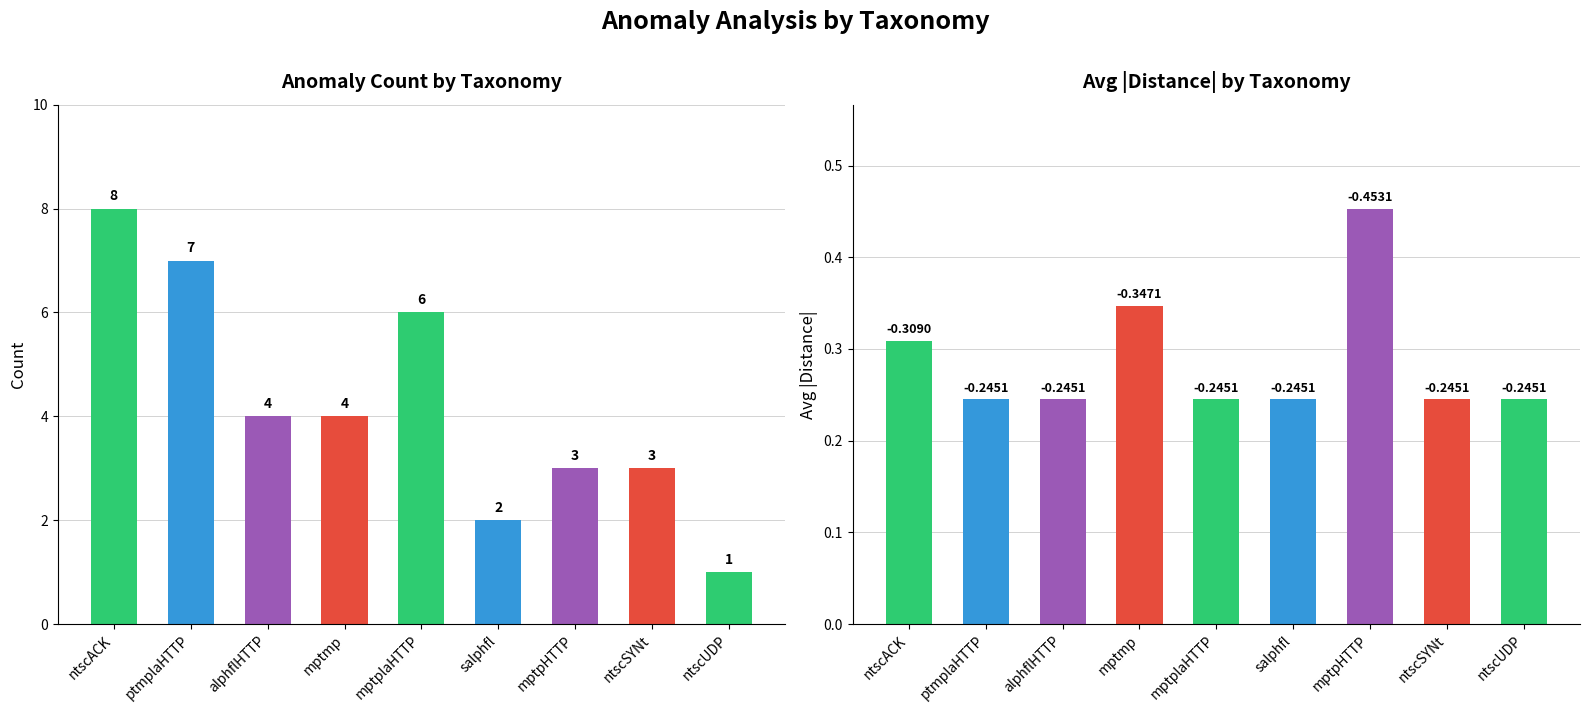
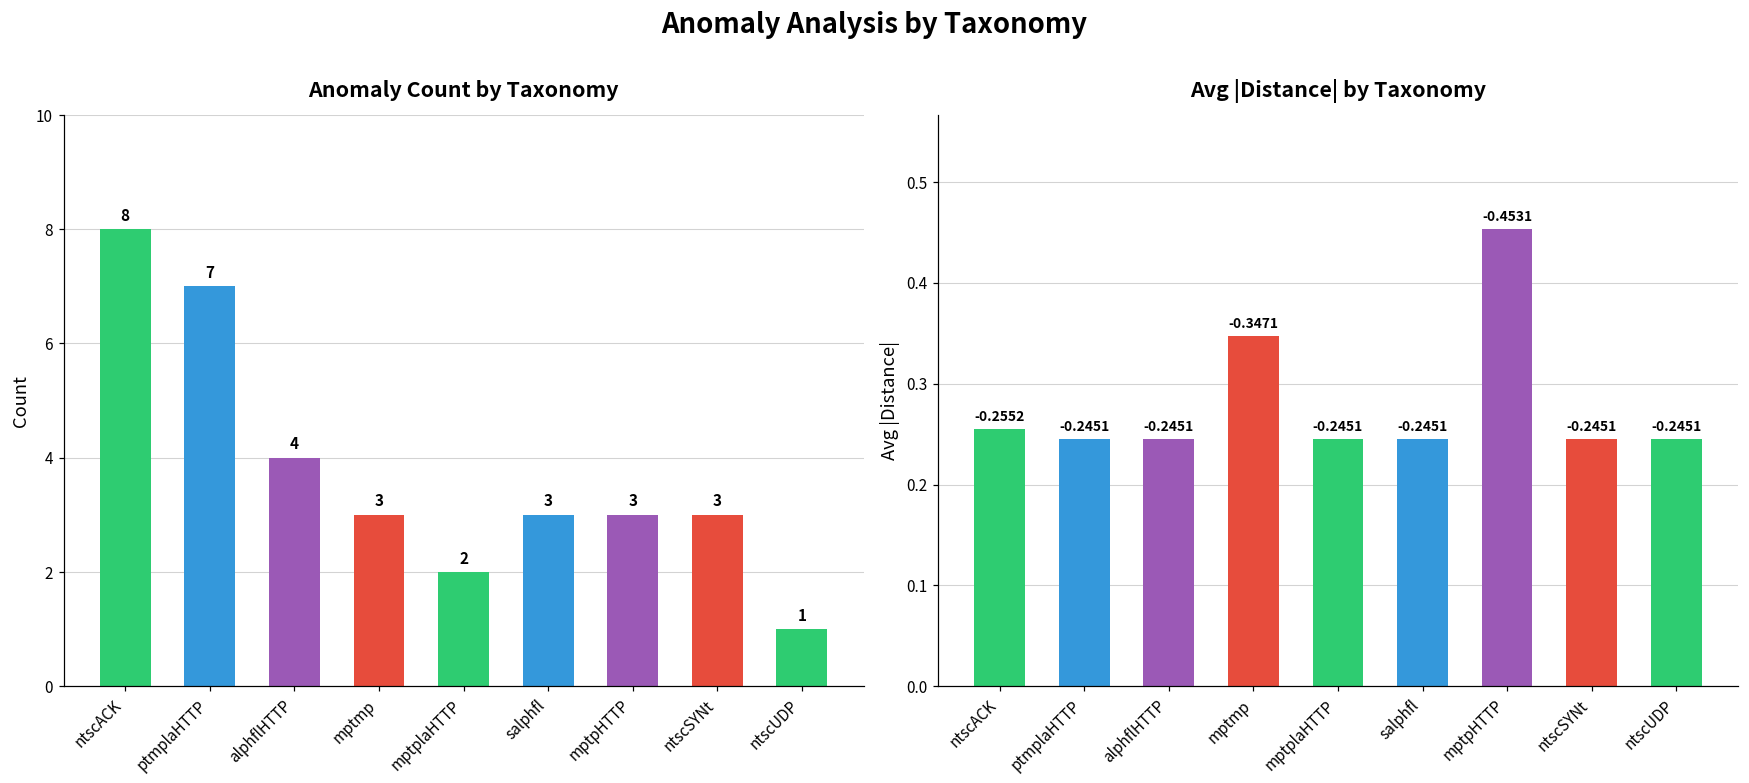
  {
    "Anomaly Count by Taxonomy": {
      "ntscACK": 8,
      "ptmplaHTTP": 7,
      "alphflHTTP": 4,
-     "mptmp": 4,
-     "mptplaHTTP": 6,
-     "salphfl": 2,
+     "mptmp": 3,
+     "mptplaHTTP": 2,
+     "salphfl": 3,
      "mptpHTTP": 3,
      "ntscSYNt": 3,
      "ntscUDP": 1
    },
    "Avg |Distance| by Taxonomy": {
-     "ntscACK": -0.3090
+     "ntscACK": -0.2552
    }
  }
